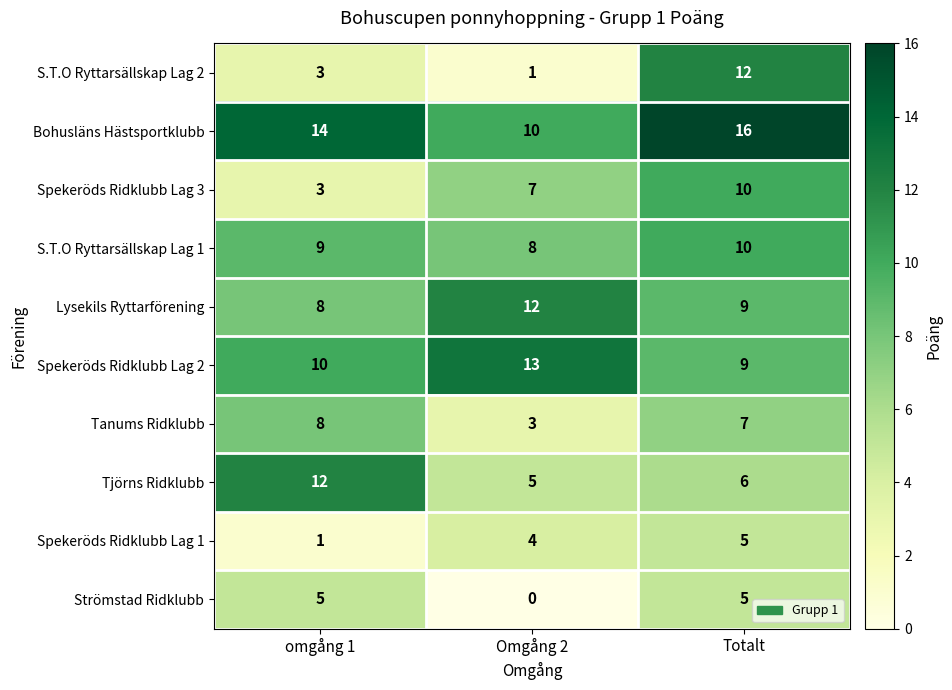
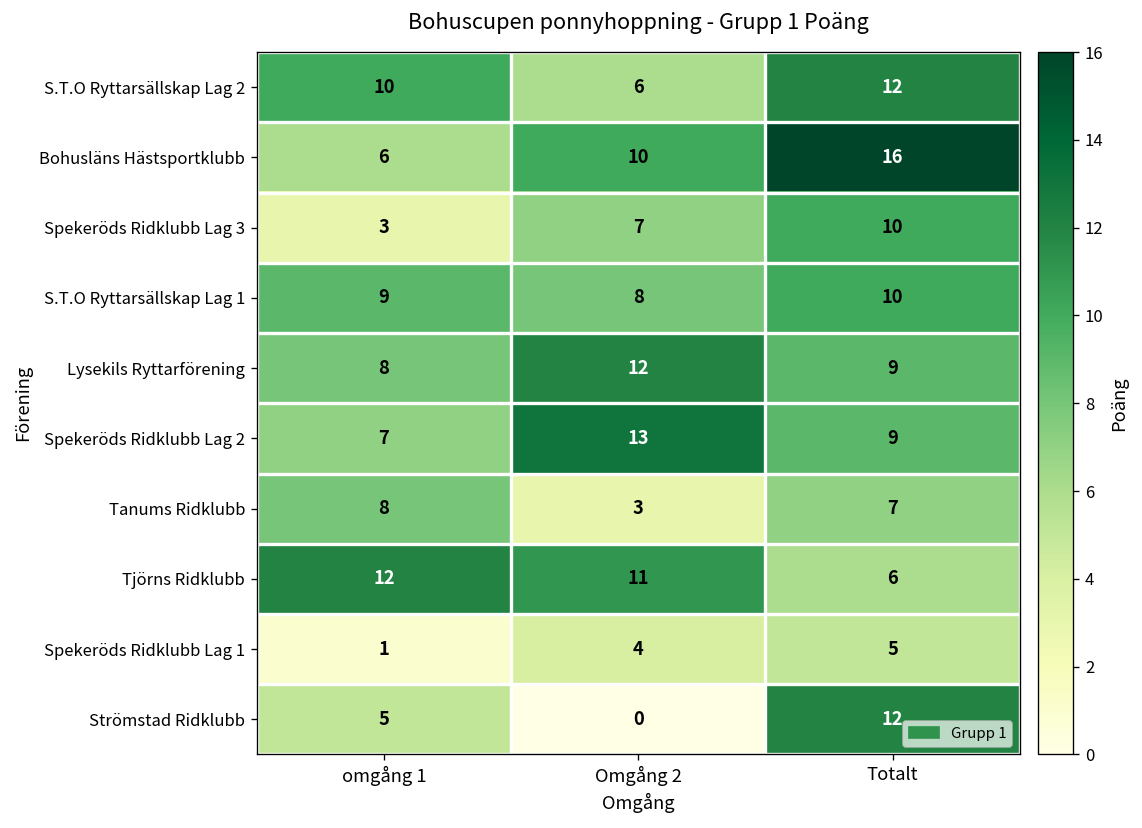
  {
    "S.T.O Ryttarsällskap Lag 2": {
-     "omgång 1": 3,
-     "Omgång 2": 1,
+     "omgång 1": 10,
+     "Omgång 2": 6,
      "Totalt": 12
    },
    "Bohusläns Hästsportklubb": {
-     "omgång 1": 14,
+     "omgång 1": 6,
      "Omgång 2": 10,
      "Totalt": 16
    },
    "Spekeröds Ridklubb Lag 3": {
      "omgång 1": 3,
      "Omgång 2": 7,
      "Totalt": 10
    },
    "S.T.O Ryttarsällskap Lag 1": {
      "omgång 1": 9,
      "Omgång 2": 8,
      "Totalt": 10
    },
    "Lysekils Ryttarförening": {
      "omgång 1": 8,
      "Omgång 2": 12,
      "Totalt": 9
    },
    "Spekeröds Ridklubb Lag 2": {
-     "omgång 1": 10,
+     "omgång 1": 7,
      "Omgång 2": 13,
      "Totalt": 9
    },
    "Tanums Ridklubb": {
      "omgång 1": 8,
      "Omgång 2": 3,
      "Totalt": 7
    },
    "Tjörns Ridklubb": {
      "omgång 1": 12,
-     "Omgång 2": 5,
+     "Omgång 2": 11,
      "Totalt": 6
    },
    "Spekeröds Ridklubb Lag 1": {
      "omgång 1": 1,
      "Omgång 2": 4,
      "Totalt": 5
    },
    "Strömstad Ridklubb": {
      "omgång 1": 5,
      "Omgång 2": 0,
-     "Totalt": 5
+     "Totalt": 12
    }
  }
